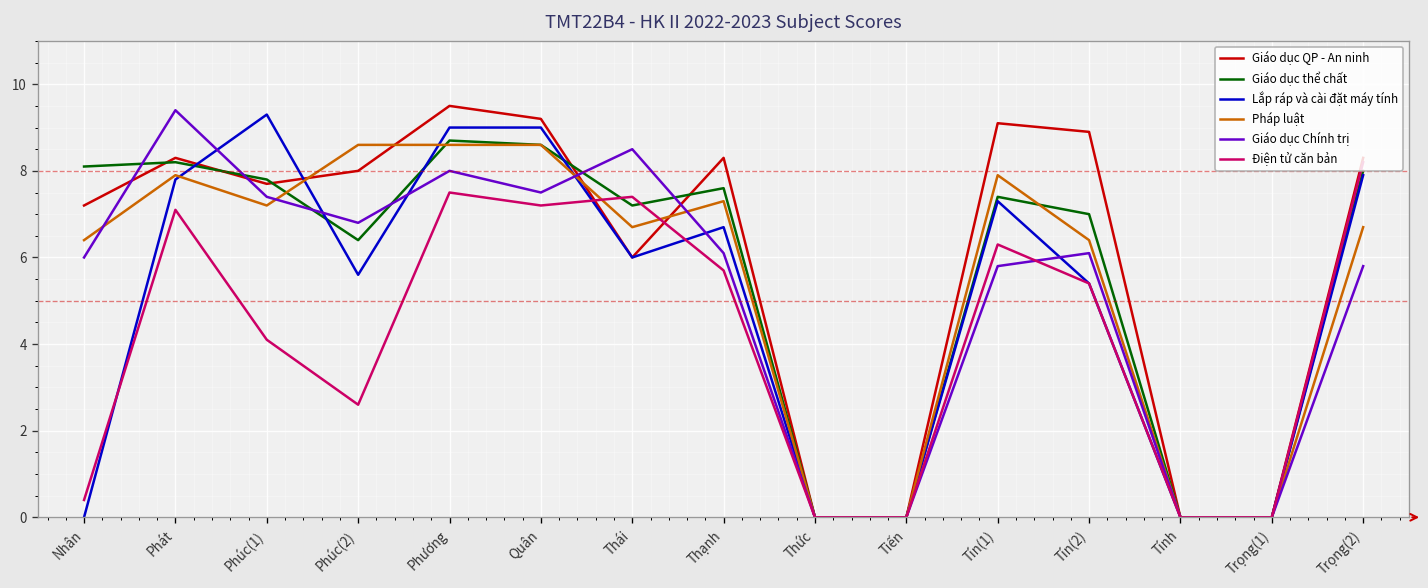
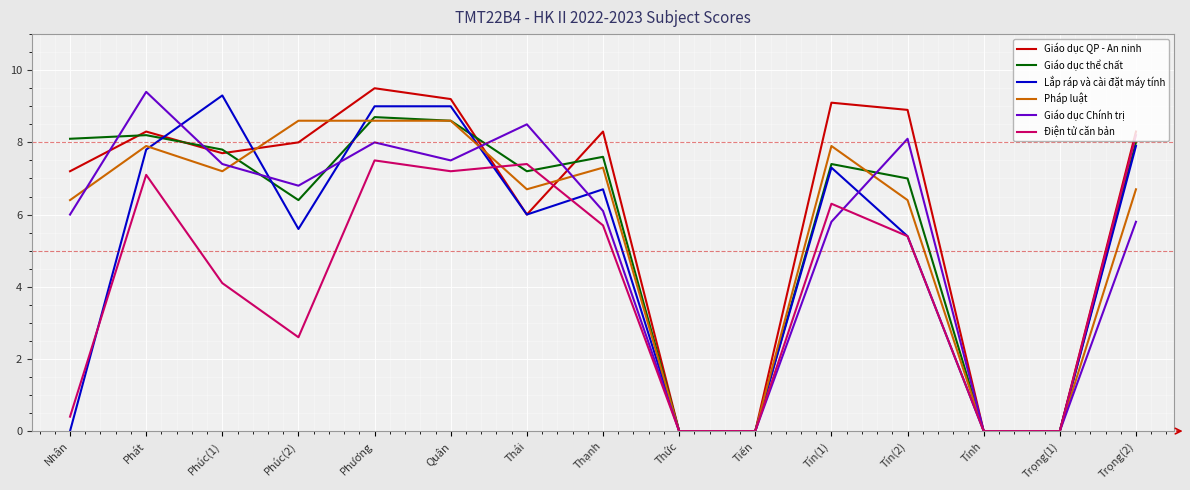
  {
    "Giáo dục QP - An ninh": {
      "Nhân": 7.2,
      "Phát": 8.3,
      "Phúc(1)": 7.7,
      "Phúc(2)": 8.0,
      "Phương": 9.5,
      "Quân": 9.2,
      "Thạnh": 8.3,
      "Tín(1)": 9.1,
      "Tín(2)": 8.9
    },
    "Giáo dục thể chất": {
      "Nhân": 8.1,
      "Phát": 8.2,
      "Phúc(1)": 7.8,
      "Phúc(2)": 6.4,
      "Phương": 8.7,
      "Thái": 7.2,
      "Thạnh": 7.6,
      "Tín(1)": 7.4,
      "Tín(2)": 7.0,
      "Trọng(2)": 8.0
    },
    "Lắp ráp và cài đặt máy tính": {
      "Nhân": 0.0,
      "Phát": 7.8,
      "Phúc(1)": 9.3,
      "Phúc(2)": 5.6,
      "Phương": 9.0,
      "Quân": 9.0,
      "Thạnh": 6.7,
      "Tín(1)": 7.3,
      "Trọng(2)": 7.9
    },
    "Pháp luật": {
      "Nhân": 6.4,
      "Phát": 7.9,
      "Phúc(1)": 7.2,
      "Phúc(2)": 8.6,
      "Phương": 8.6,
      "Thái": 6.7,
      "Thạnh": 7.3,
      "Tín(1)": 7.9,
      "Tín(2)": 6.4,
      "Trọng(2)": 6.7
    },
    "Giáo dục Chính trị": {
      "Nhân": 6.0,
      "Phát": 9.4,
      "Phúc(1)": 7.4,
      "Phúc(2)": 6.8,
      "Phương": 8.0,
      "Quân": 7.5,
      "Thái": 8.5,
      "Thạnh": 6.1,
      "Tín(1)": 5.8,
-     "Tín(2)": 6.1,
+     "Tín(2)": 8.1,
      "Trọng(2)": 5.8
    },
    "Điện tử căn bản": {
      "Nhân": 0.4,
      "Phát": 7.1,
      "Phúc(1)": 4.1,
      "Phúc(2)": 2.6,
      "Phương": 7.5,
      "Quân": 7.2,
      "Thái": 7.4,
      "Thạnh": 5.7,
      "Tín(1)": 6.3
    }
  }
